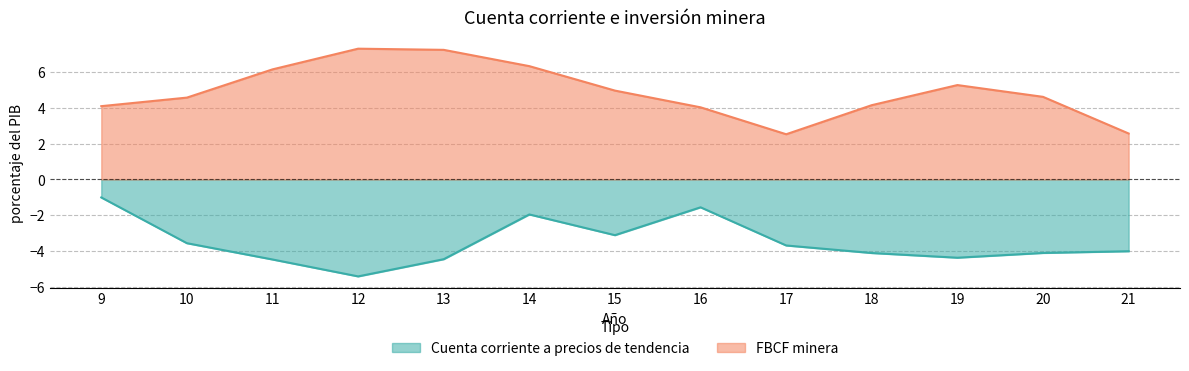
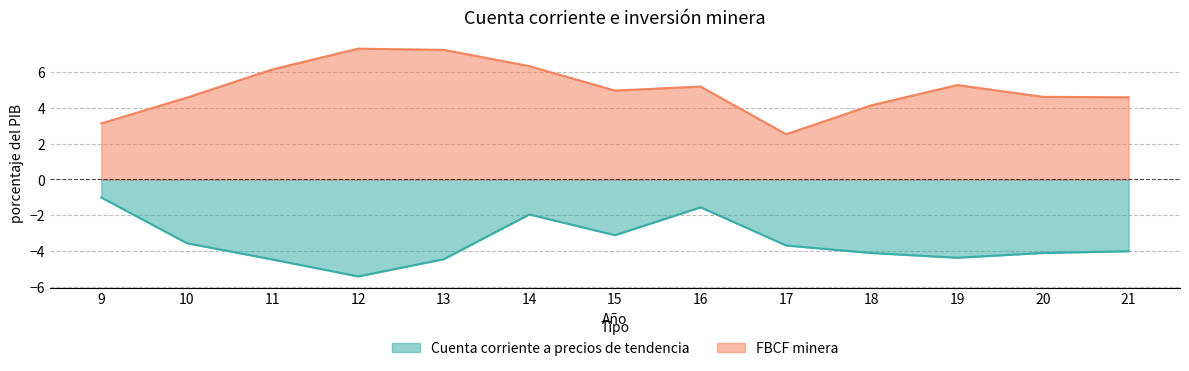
  {
    "FBCF minera": {
-     "9": 4.1,
+     "9": 3.1,
      "10": 4.6,
      "11": 6.1,
      "12": 7.3,
      "13": 7.2,
      "14": 6.3,
      "15": 4.9,
-     "16": 4.0,
+     "16": 5.2,
      "17": 2.5,
      "18": 4.1,
      "19": 5.3,
      "20": 4.6,
-     "21": 2.6
+     "21": 4.6
    }
  }
